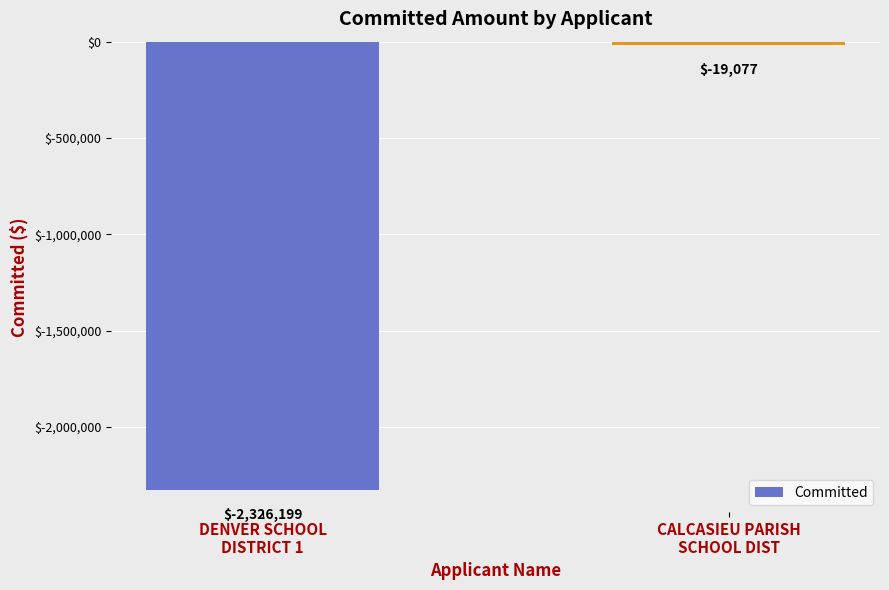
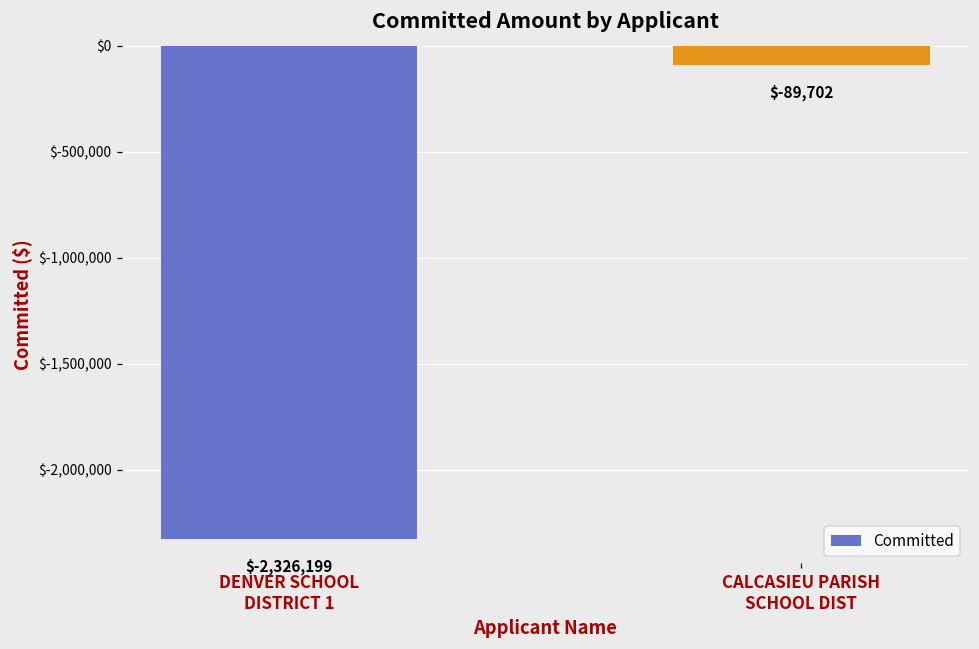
  {
    "DENVER SCHOOL DISTRICT 1": "$-2,326,199",
-   "CALCASIEU PARISH SCHOOL DIST": "$-19,077"
+   "CALCASIEU PARISH SCHOOL DIST": "$-89,702"
  }
